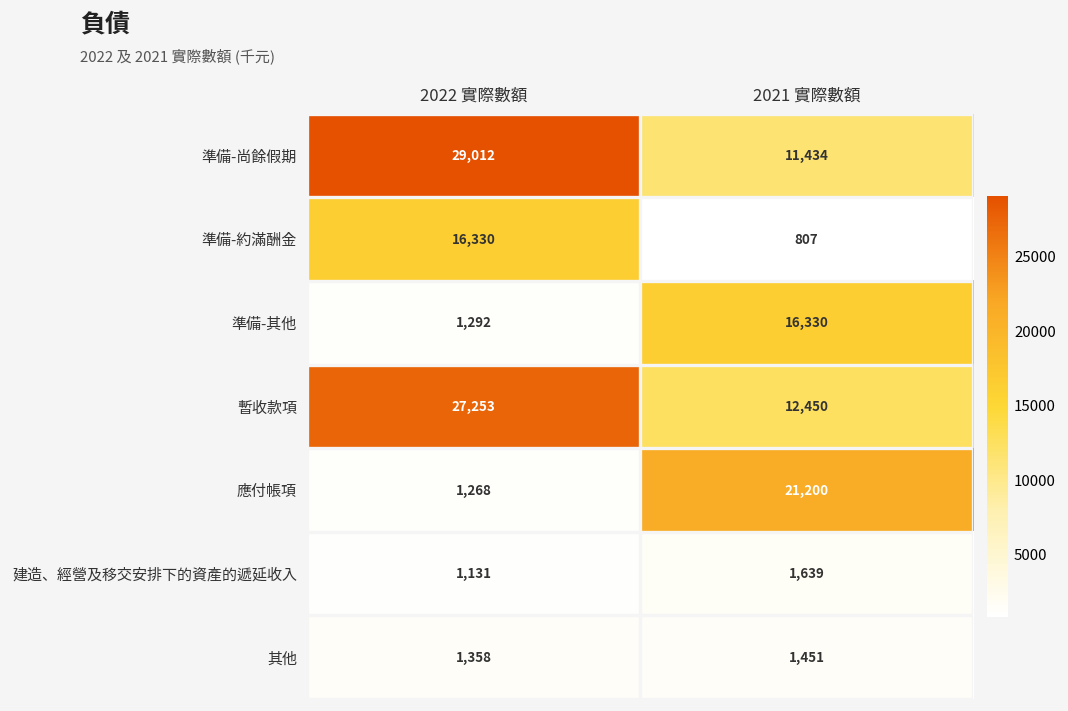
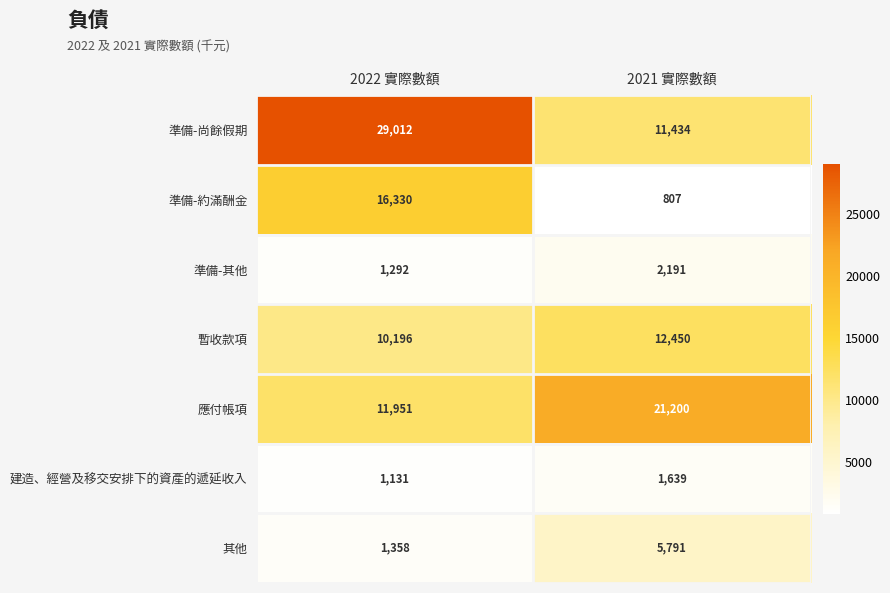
  {
    "準備-尚餘假期": {
      "2022 實際數額": "29,012",
      "2021 實際數額": "11,434"
    },
    "準備-約滿酬金": {
      "2022 實際數額": "16,330",
      "2021 實際數額": "807"
    },
    "準備-其他": {
      "2022 實際數額": "1,292",
-     "2021 實際數額": "16,330"
+     "2021 實際數額": "2,191"
    },
    "暫收款項": {
-     "2022 實際數額": "27,253",
+     "2022 實際數額": "10,196",
      "2021 實際數額": "12,450"
    },
    "應付帳項": {
-     "2022 實際數額": "1,268",
+     "2022 實際數額": "11,951",
      "2021 實際數額": "21,200"
    },
    "建造、經營及移交安排下的資產的遞延收入": {
      "2022 實際數額": "1,131",
      "2021 實際數額": "1,639"
    },
    "其他": {
      "2022 實際數額": "1,358",
-     "2021 實際數額": "1,451"
+     "2021 實際數額": "5,791"
    }
  }
